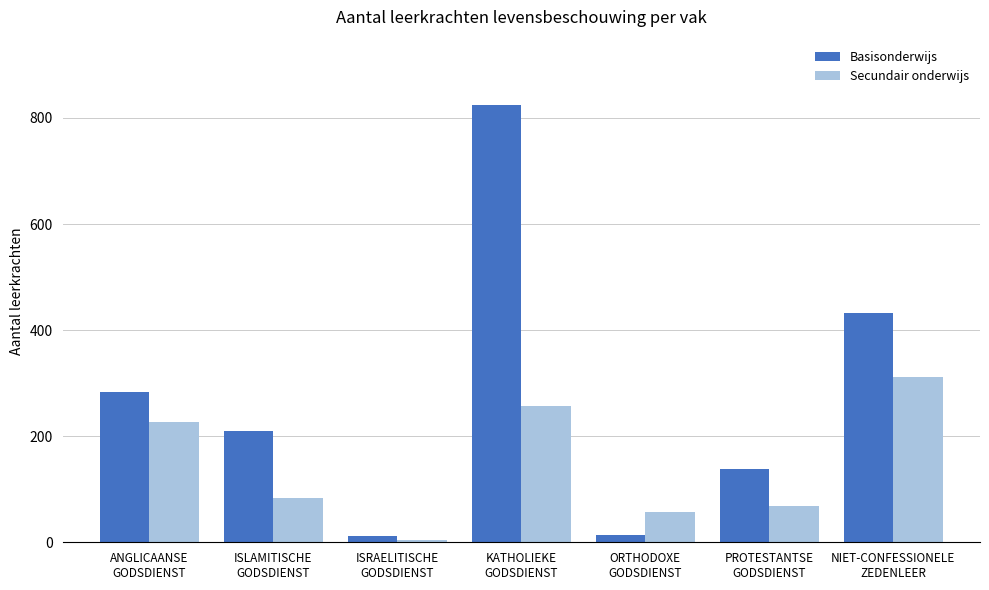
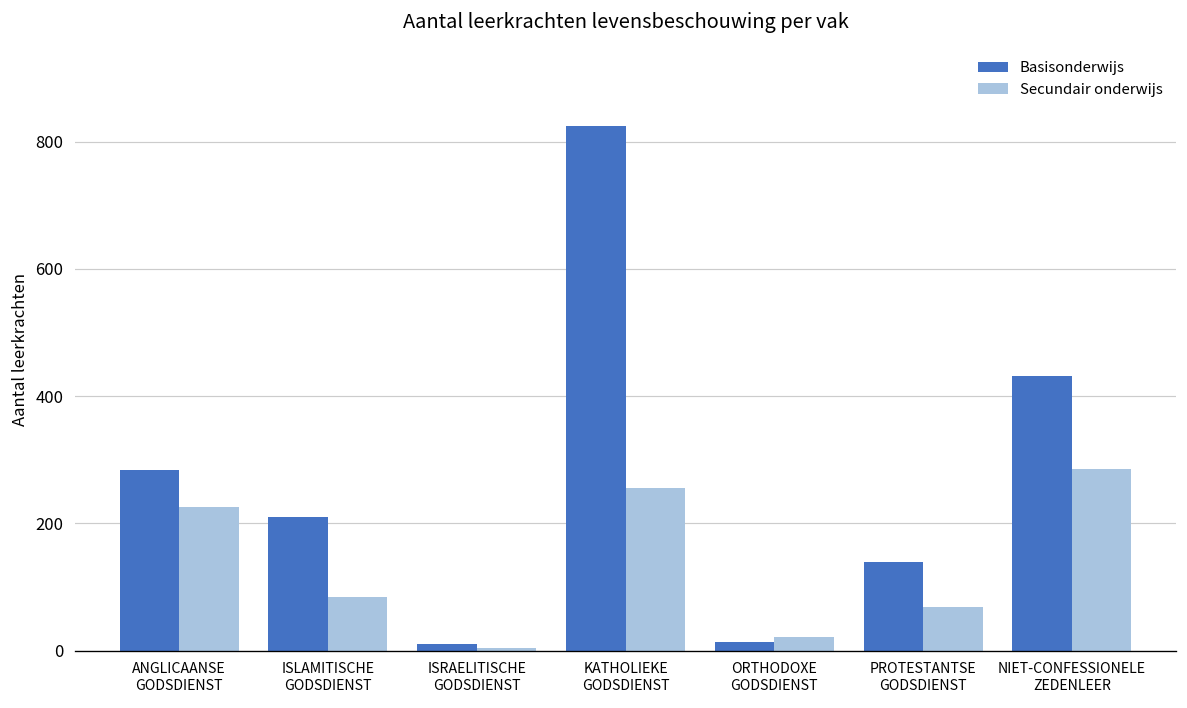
  {
    "Basisonderwijs": {
      "ANGLICAANSE GODSDIENST": 280,
      "ISLAMITISCHE GODSDIENST": 210,
      "ISRAELITISCHE GODSDIENST": 10,
      "KATHOLIEKE GODSDIENST": 820,
      "ORTHODOXE GODSDIENST": 10,
      "PROTESTANTSE GODSDIENST": 140,
      "NIET-CONFESSIONELE ZEDENLEER": 430
    },
    "Secundair onderwijs": {
      "ANGLICAANSE GODSDIENST": 230,
      "ISLAMITISCHE GODSDIENST": 80,
      "KATHOLIEKE GODSDIENST": 260,
-     "ORTHODOXE GODSDIENST": 60,
+     "ORTHODOXE GODSDIENST": 20,
      "PROTESTANTSE GODSDIENST": 70,
-     "NIET-CONFESSIONELE ZEDENLEER": 310
+     "NIET-CONFESSIONELE ZEDENLEER": 290
    }
  }
